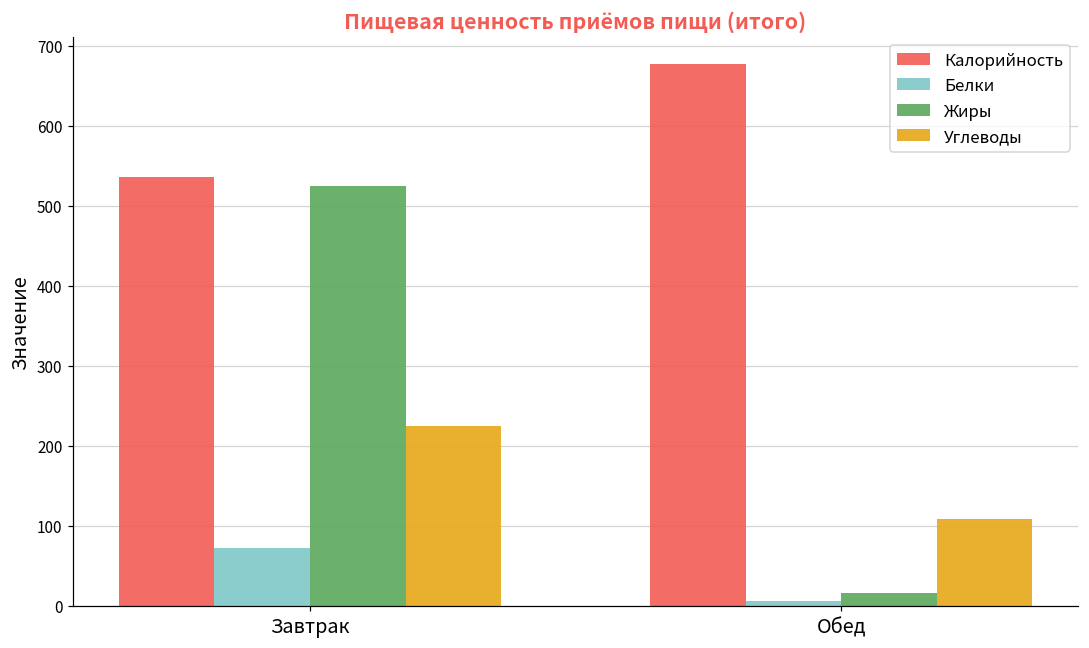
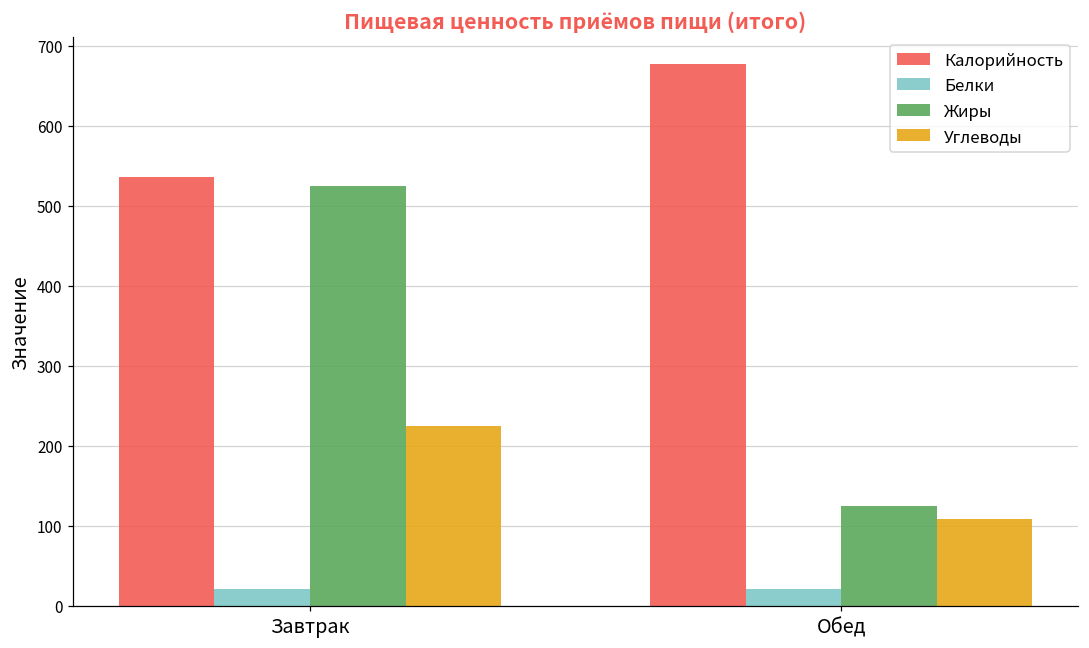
  {
    "Калорийность": {
      "Завтрак": 540,
      "Обед": 680
    },
    "Белки": {
-     "Завтрак": 70,
-     "Обед": 10
+     "Завтрак": 20,
+     "Обед": 20
    },
    "Жиры": {
      "Завтрак": 520,
-     "Обед": 20
+     "Обед": 120
    },
    "Углеводы": {
      "Завтрак": 220,
      "Обед": 110
    }
  }
